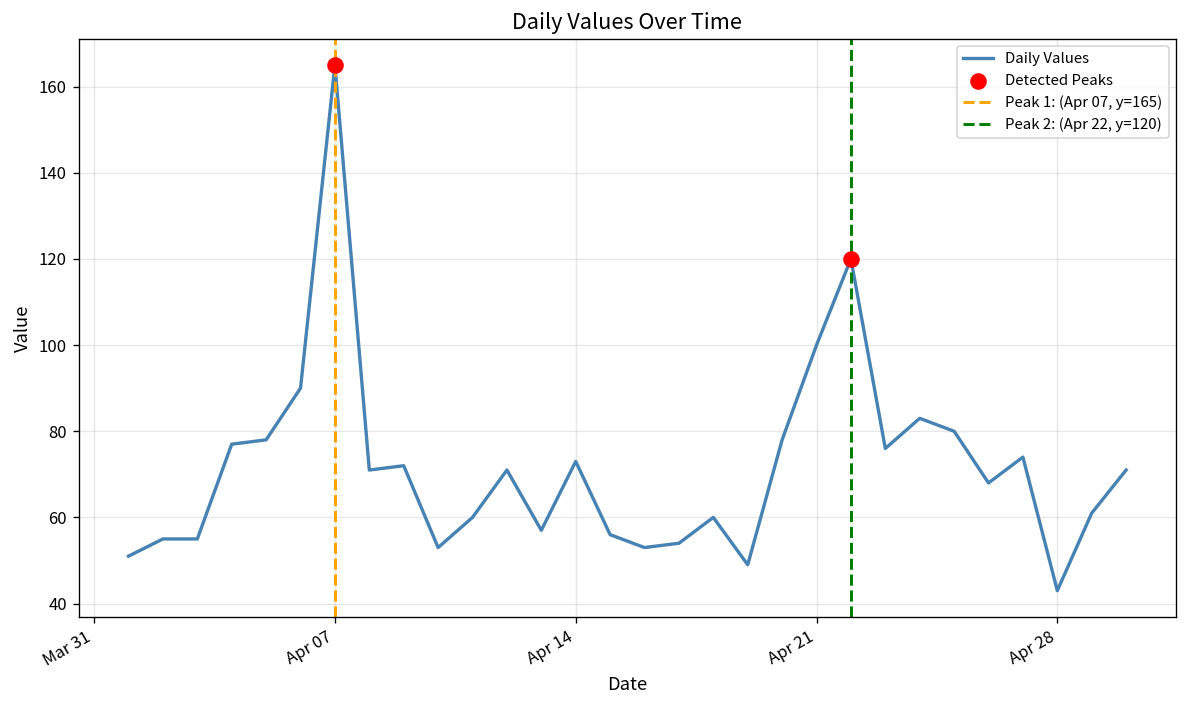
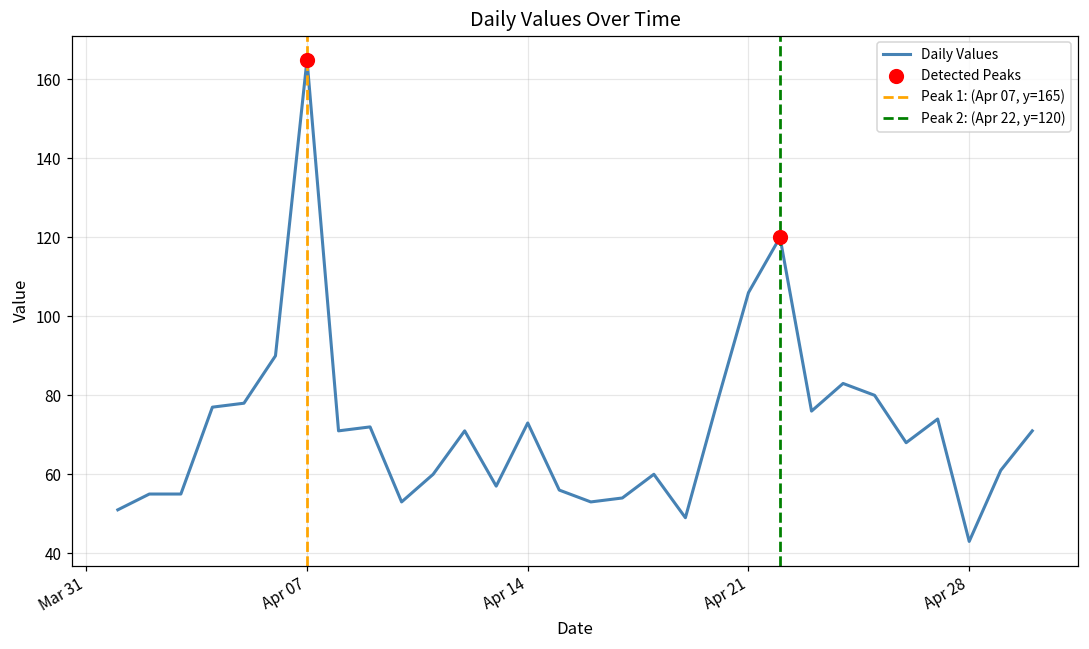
  {
    "Daily Values": {
      "Apr 14": 73,
-     "Apr 21": 100,
+     "Apr 21": 106,
      "Apr 28": 43
    }
  }
